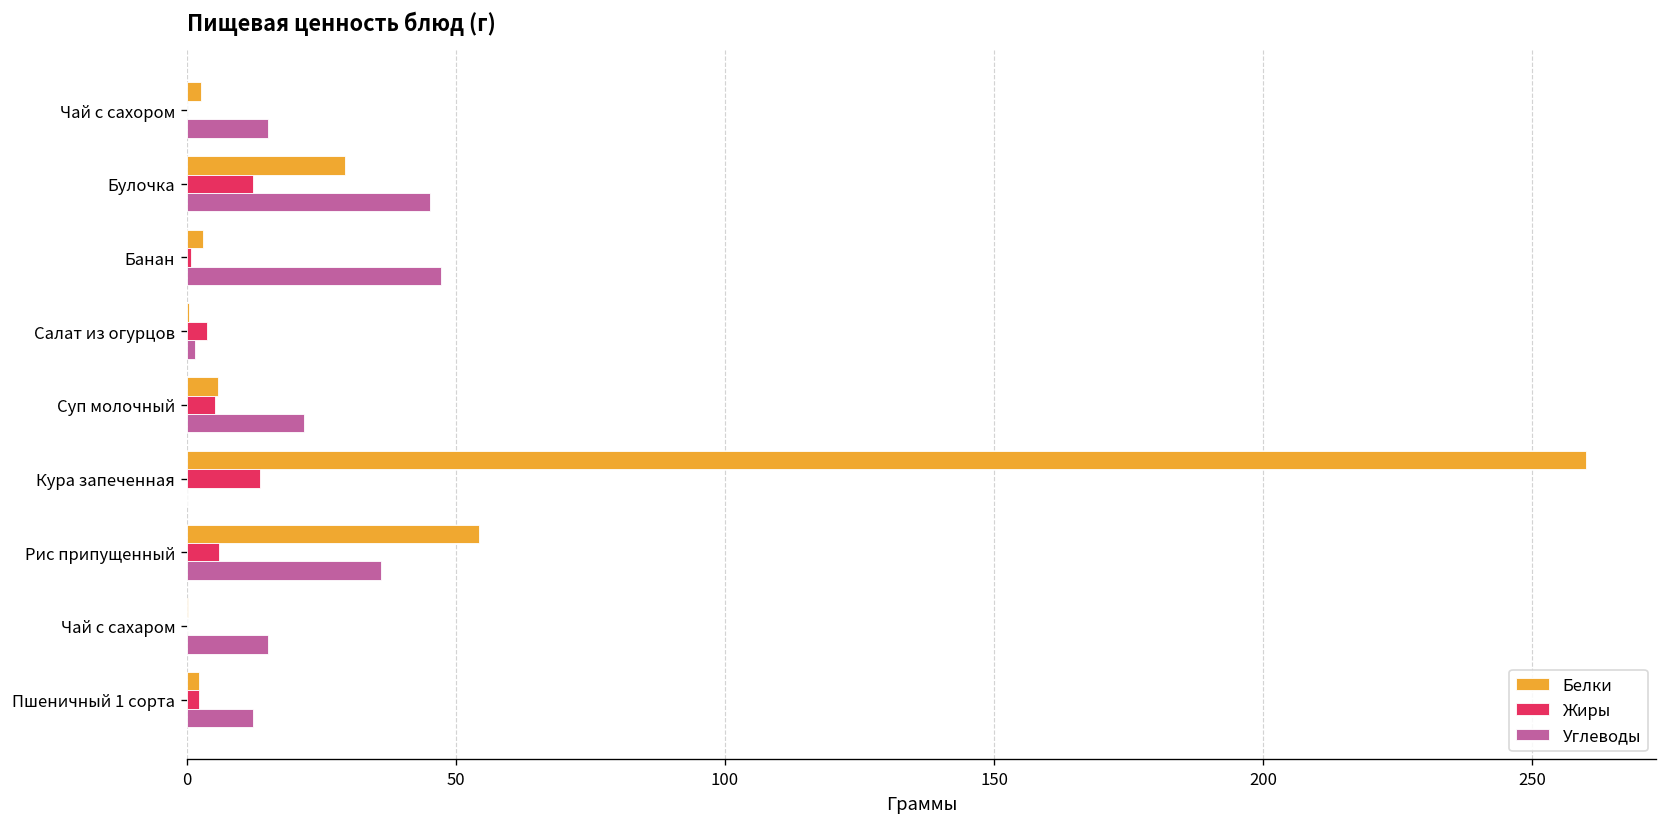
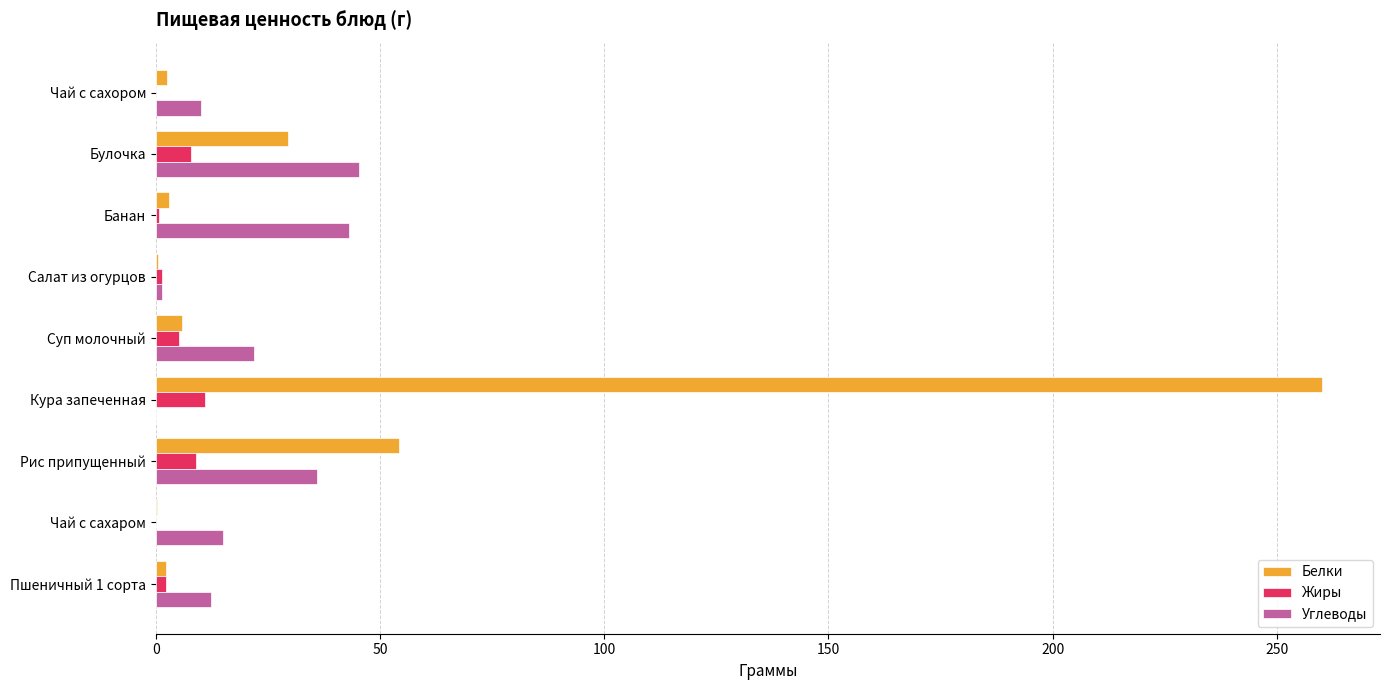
  {
    "Белки": {
      "Чай с сахором": 3,
      "Булочка": 29,
      "Банан": 3,
      "Суп молочный": 6,
      "Кура запеченная": 260,
      "Рис припущенный": 54,
      "Пшеничный 1 сорта": 2
    },
    "Жиры": {
      "Чай с сахором": 0,
-     "Булочка": 12,
+     "Булочка": 8,
      "Банан": 1,
-     "Салат из огурцов": 4,
+     "Салат из огурцов": 2,
      "Суп молочный": 5,
-     "Кура запеченная": 14,
-     "Рис припущенный": 6,
+     "Кура запеченная": 11,
+     "Рис припущенный": 9,
      "Чай с сахаром": 0,
      "Пшеничный 1 сорта": 2
    },
    "Углеводы": {
-     "Чай с сахором": 15,
+     "Чай с сахором": 10,
      "Булочка": 45,
-     "Банан": 47,
+     "Банан": 43,
      "Салат из огурцов": 1,
      "Суп молочный": 22,
      "Кура запеченная": 0,
      "Рис припущенный": 36,
      "Чай с сахаром": 15,
      "Пшеничный 1 сорта": 12
    }
  }
